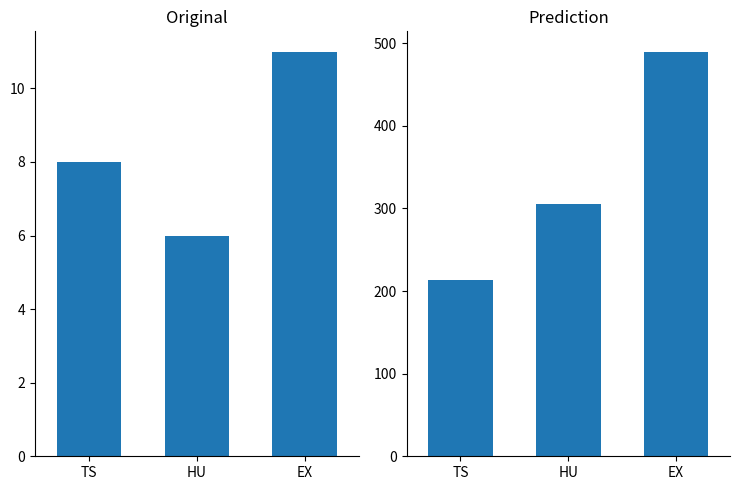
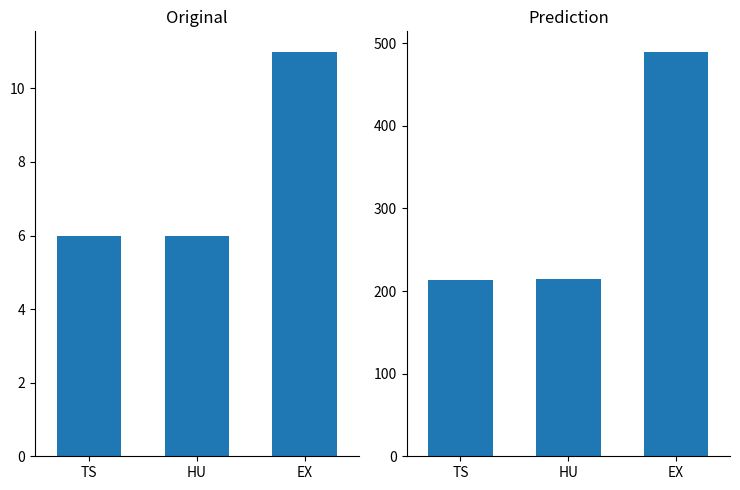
  {
    "Original": {
-     "TS": 8,
+     "TS": 6,
      "HU": 6,
      "EX": 11
    },
    "Prediction": {
      "TS": 210,
-     "HU": 310,
+     "HU": 220,
      "EX": 490
    }
  }
